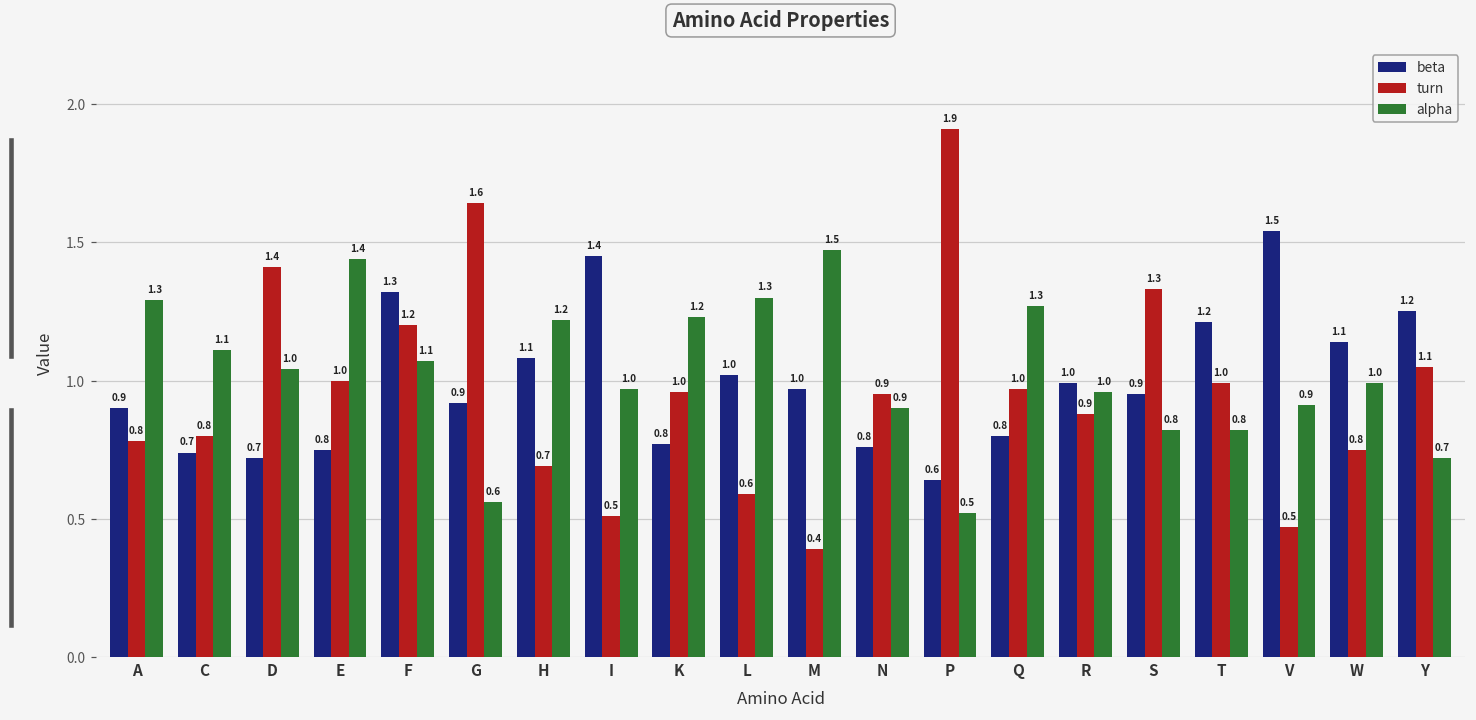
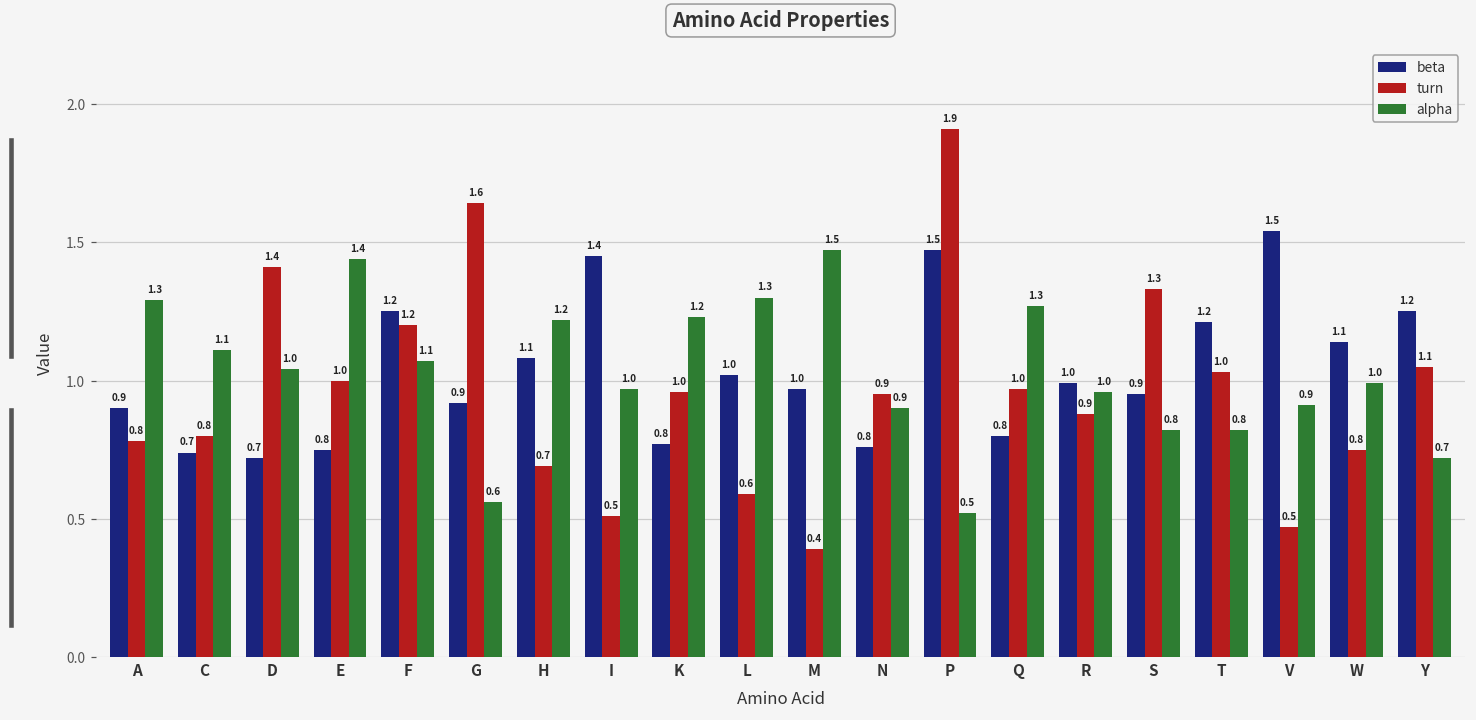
  {
    "beta": {
      "A": 0.9,
      "C": 0.7,
      "D": 0.7,
      "E": 0.8,
-     "F": 1.3,
+     "F": 1.2,
      "G": 0.9,
      "H": 1.1,
      "I": 1.4,
      "K": 0.8,
      "L": 1.0,
      "M": 1.0,
      "N": 0.8,
-     "P": 0.6,
+     "P": 1.5,
      "Q": 0.8,
      "R": 1.0,
      "S": 0.9,
      "T": 1.2,
      "V": 1.5,
      "W": 1.1,
      "Y": 1.2
    },
    "turn": {
-     "T": 0.99
+     "T": 1.03
    },
    "alpha": {
      "A": 1.3,
      "C": 1.1,
      "D": 1.0,
      "E": 1.4,
      "F": 1.1,
      "G": 0.6,
      "H": 1.2,
      "I": 1.0,
      "K": 1.2,
      "L": 1.3,
      "M": 1.5,
      "N": 0.9,
      "P": 0.5,
      "Q": 1.3,
      "R": 1.0,
      "S": 0.8,
      "T": 0.8,
      "V": 0.9,
      "W": 1.0,
      "Y": 0.7
    }
  }
